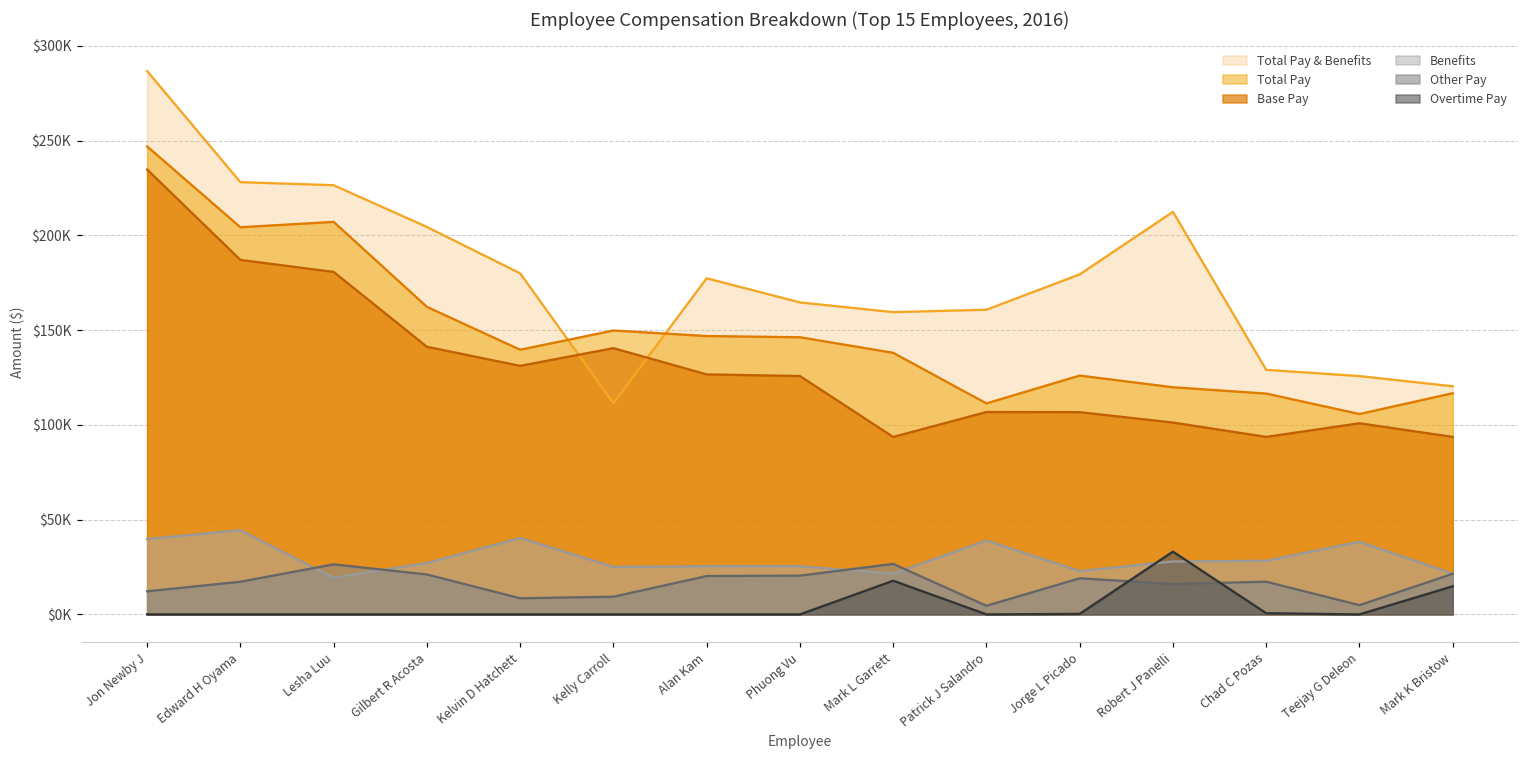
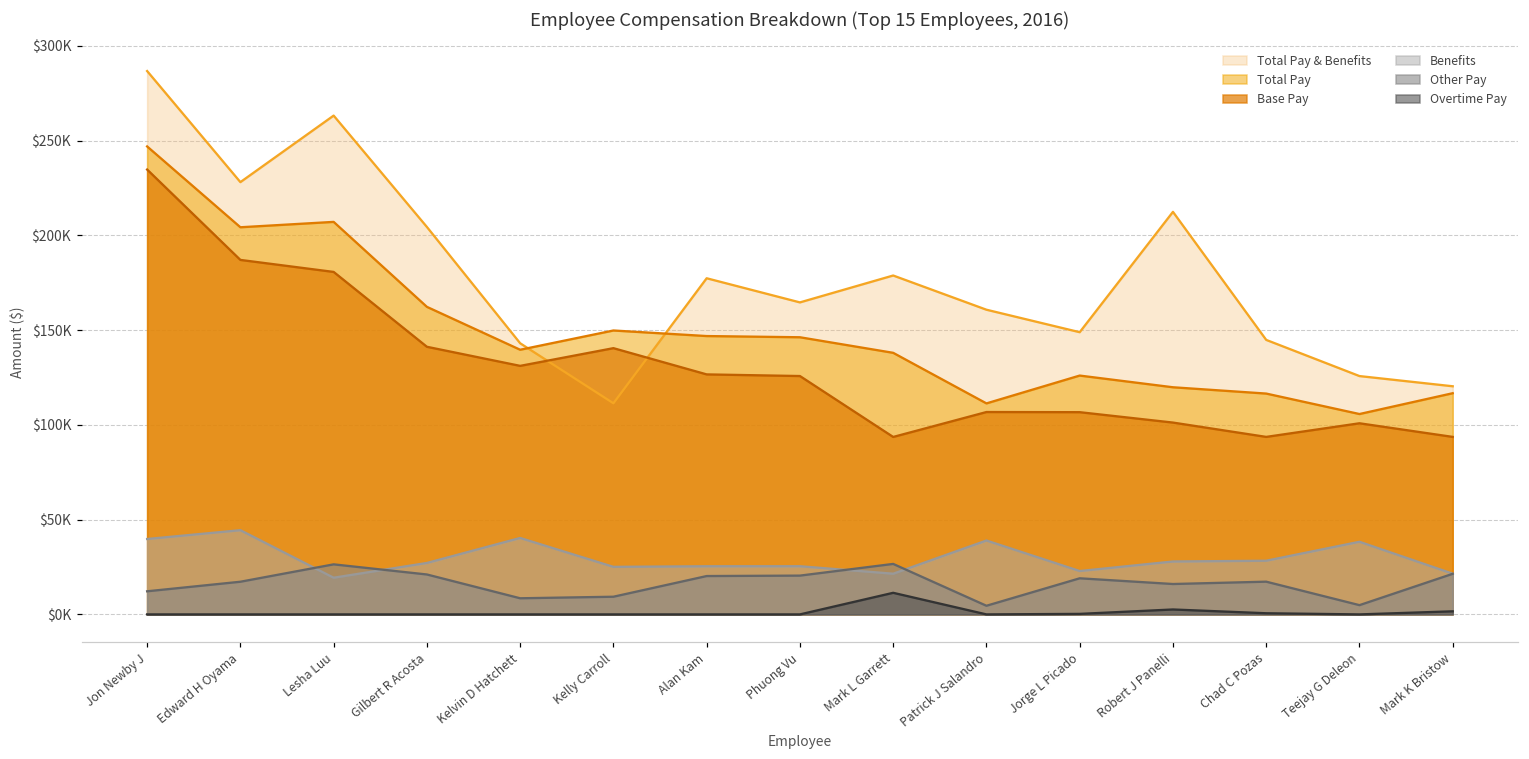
  {
    "Total Pay & Benefits": {
      "Jon Newby J": "$287000",
      "Edward H Oyama": "$228000",
-     "Lesha Luu": "$226000",
+     "Lesha Luu": "$263000",
      "Gilbert R Acosta": "$204000",
-     "Kelvin D Hatchett": "$180000",
+     "Kelvin D Hatchett": "$143000",
      "Kelly Carroll": "$111000",
      "Alan Kam": "$177000",
      "Phuong Vu": "$165000",
-     "Mark L Garrett": "$159000",
+     "Mark L Garrett": "$179000",
      "Patrick J Salandro": "$161000",
-     "Jorge L Picado": "$179000",
+     "Jorge L Picado": "$149000",
      "Robert J Panelli": "$212000",
-     "Chad C Pozas": "$129000",
+     "Chad C Pozas": "$145000",
      "Teejay G Deleon": "$126000",
      "Mark K Bristow": "$120000"
    },
    "Overtime Pay": {
      "Jon Newby J": "$0",
      "Edward H Oyama": "$0",
      "Lesha Luu": "$0",
      "Gilbert R Acosta": "$0",
      "Kelvin D Hatchett": "$0",
      "Kelly Carroll": "$0",
      "Alan Kam": "$0",
      "Phuong Vu": "$0",
-     "Mark L Garrett": "$18000",
+     "Mark L Garrett": "$11000",
      "Patrick J Salandro": "$0",
      "Jorge L Picado": "$0",
-     "Robert J Panelli": "$33000",
+     "Robert J Panelli": "$3000",
      "Chad C Pozas": "$1000",
      "Teejay G Deleon": "$0",
-     "Mark K Bristow": "$15000"
+     "Mark K Bristow": "$2000"
    }
  }
